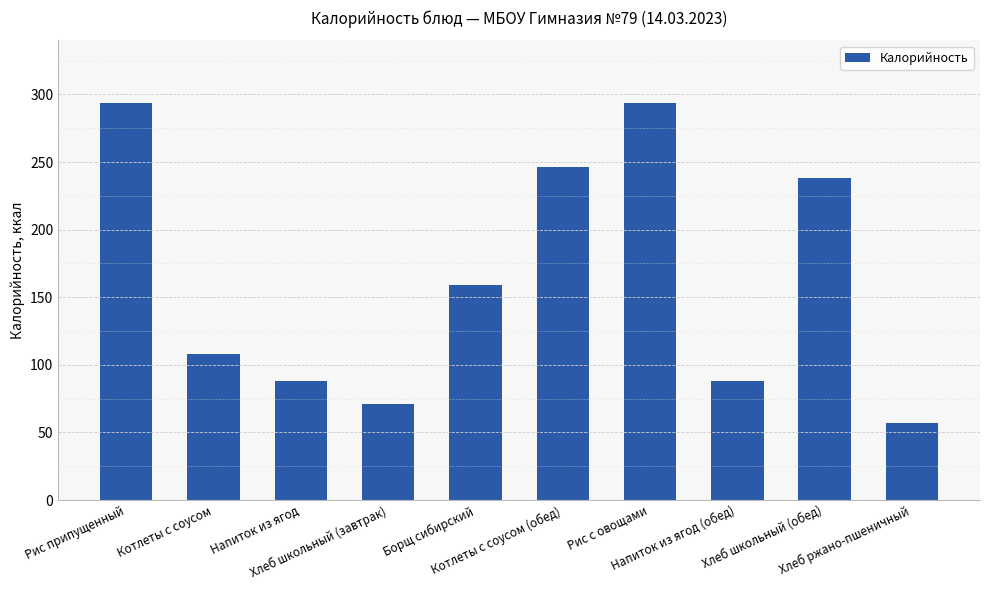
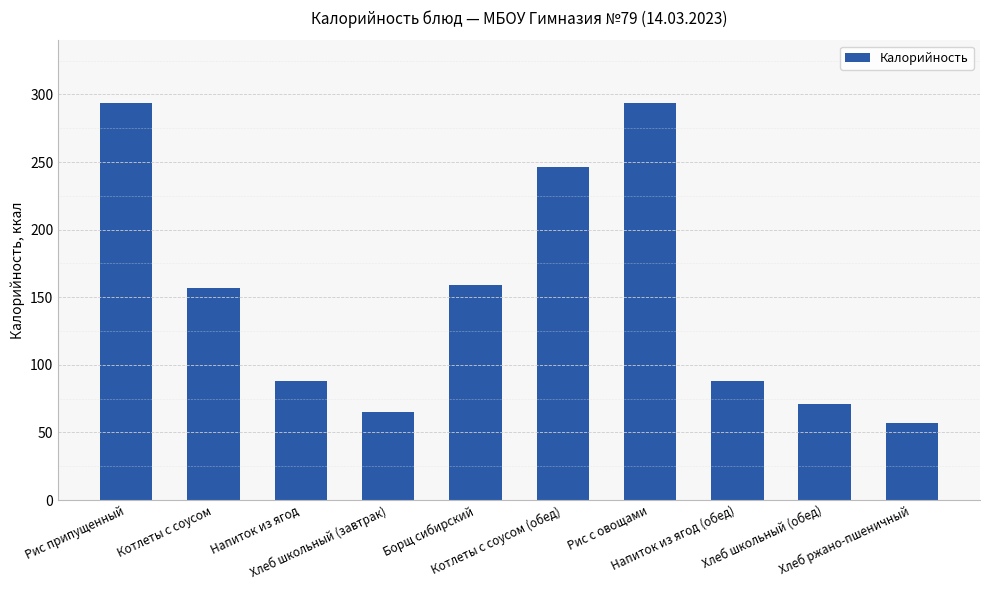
  {
    "Рис припущенный": 294,
-   "Котлеты с соусом": 108,
+   "Котлеты с соусом": 157,
    "Напиток из ягод": 88,
-   "Хлеб школьный (завтрак)": 71,
+   "Хлеб школьный (завтрак)": 65,
    "Борщ сибирский": 159,
    "Котлеты с соусом (обед)": 246,
    "Рис с овощами": 294,
    "Напиток из ягод (обед)": 88,
-   "Хлеб школьный (обед)": 238,
+   "Хлеб школьный (обед)": 71,
    "Хлеб ржано-пшеничный": 57
  }
